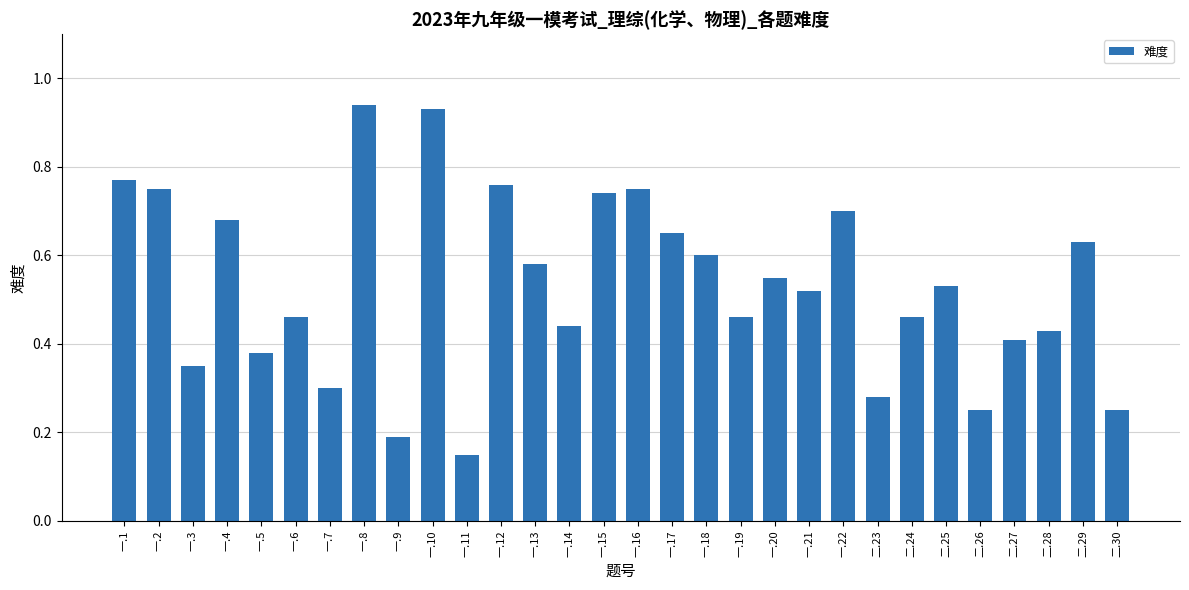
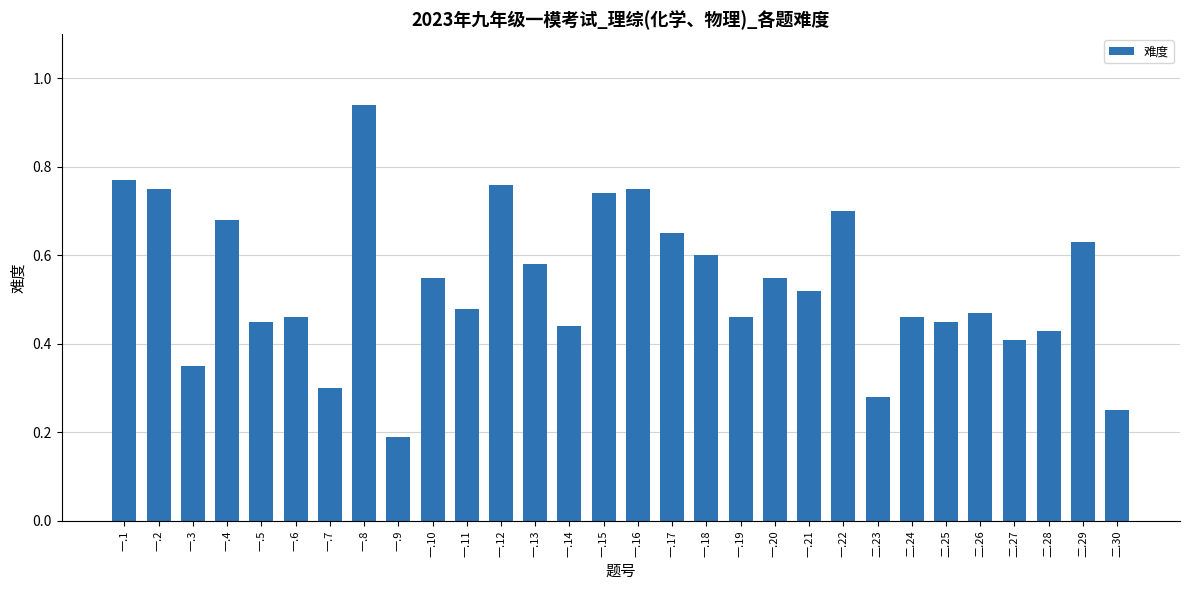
  {
    "一.1": 0.77,
    "一.2": 0.75,
    "一.3": 0.35,
    "一.4": 0.68,
-   "一.5": 0.38,
+   "一.5": 0.45,
    "一.6": 0.46,
    "一.7": 0.30,
    "一.8": 0.94,
    "一.9": 0.19,
-   "一.10": 0.93,
-   "一.11": 0.15,
+   "一.10": 0.55,
+   "一.11": 0.48,
    "一.12": 0.76,
    "一.13": 0.58,
    "一.14": 0.44,
    "一.15": 0.74,
    "一.16": 0.75,
    "一.17": 0.65,
    "一.18": 0.60,
    "一.19": 0.46,
    "一.20": 0.55,
    "一.21": 0.52,
    "一.22": 0.70,
    "二.23": 0.28,
    "二.24": 0.46,
-   "二.25": 0.53,
-   "二.26": 0.25,
+   "二.25": 0.45,
+   "二.26": 0.47,
    "二.27": 0.41,
    "二.28": 0.43,
    "二.29": 0.63,
    "二.30": 0.25
  }
